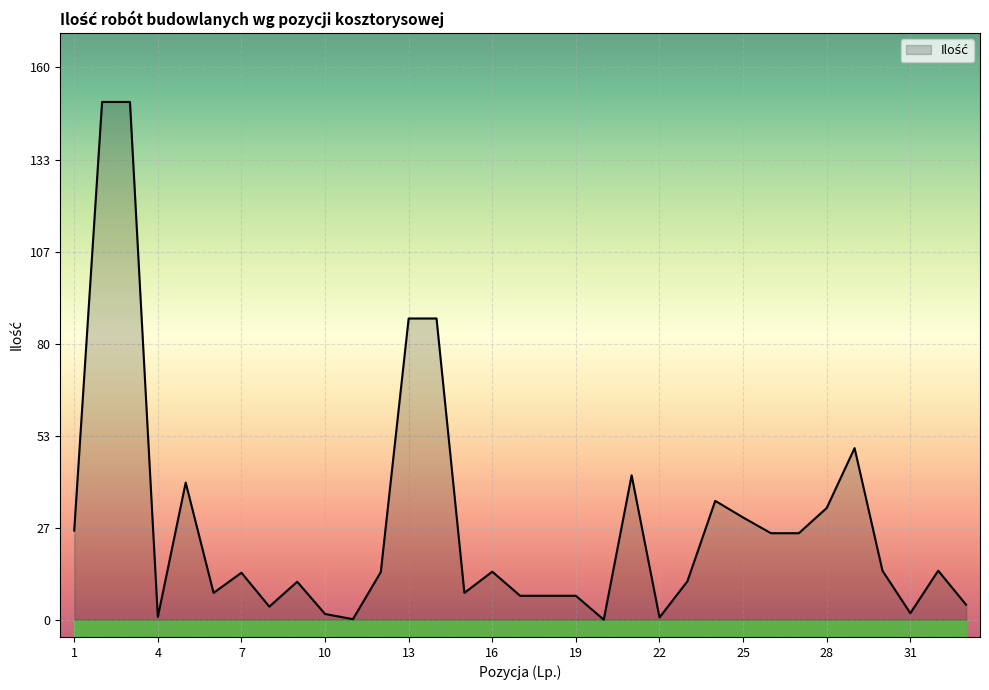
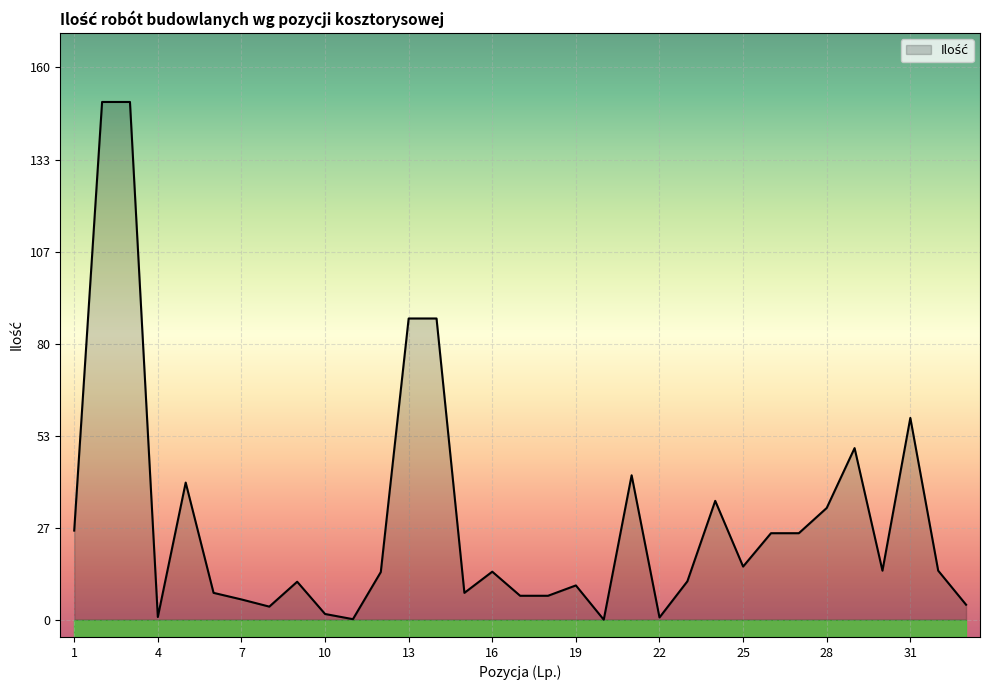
  {
    "Ilość": {
      "1": 26,
      "4": 1,
-     "7": 14,
+     "7": 6,
      "10": 2,
      "13": 87,
      "16": 14,
-     "19": 7,
-     "25": 30,
+     "19": 10,
+     "25": 16,
      "28": 33,
-     "31": 2
+     "31": 59
    }
  }
